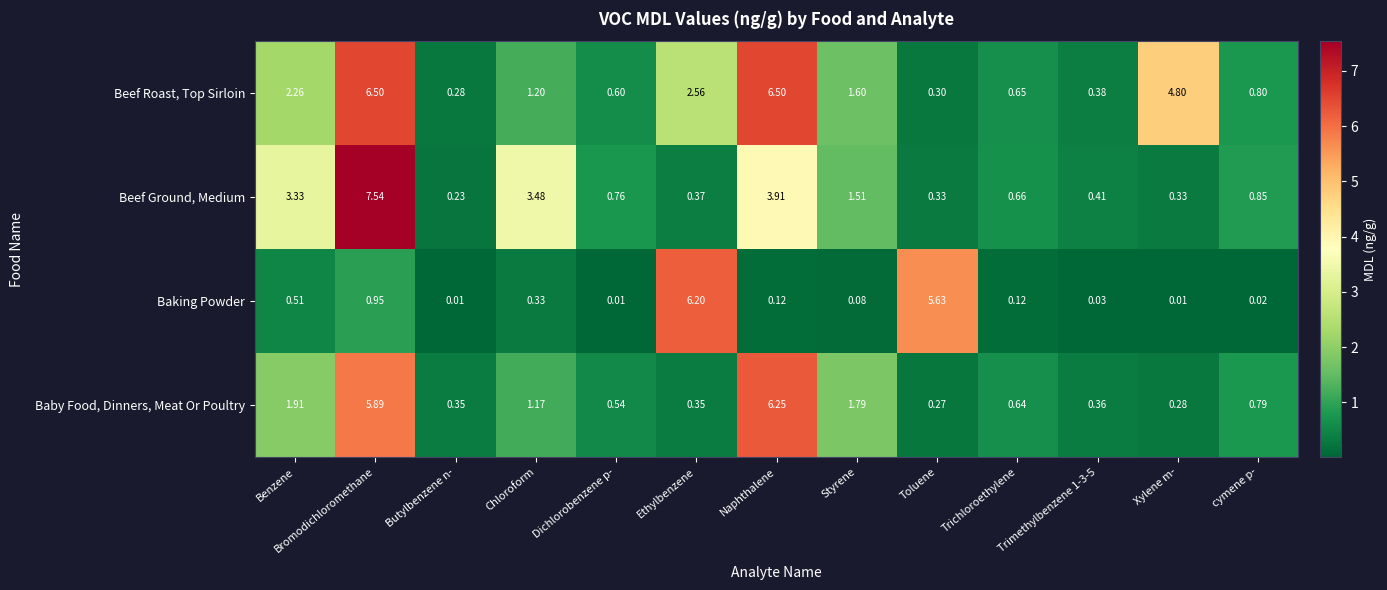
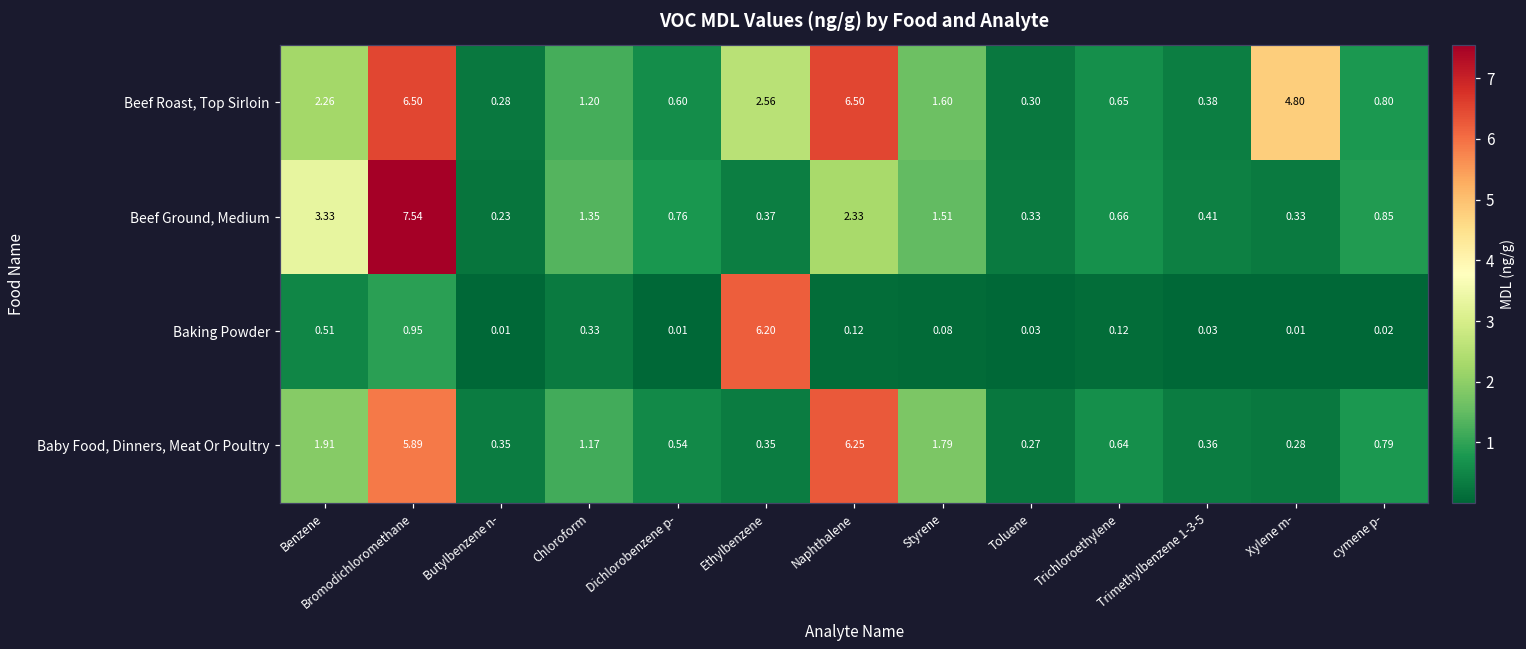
  {
    "Beef Roast, Top Sirloin": {
      "Benzene": 2.26,
      "Bromodichloromethane": 6.50,
      "Butylbenzene n-": 0.28,
      "Chloroform": 1.20,
      "Dichlorobenzene p-": 0.60,
      "Ethylbenzene": 2.56,
      "Naphthalene": 6.50,
      "Styrene": 1.60,
      "Toluene": 0.30,
      "Trichloroethylene": 0.65,
      "Trimethylbenzene 1-3-5": 0.38,
      "Xylene m-": 4.80,
      "cymene p-": 0.80
    },
    "Beef Ground, Medium": {
      "Benzene": 3.33,
      "Bromodichloromethane": 7.54,
      "Butylbenzene n-": 0.23,
-     "Chloroform": 3.48,
+     "Chloroform": 1.35,
      "Dichlorobenzene p-": 0.76,
      "Ethylbenzene": 0.37,
-     "Naphthalene": 3.91,
+     "Naphthalene": 2.33,
      "Styrene": 1.51,
      "Toluene": 0.33,
      "Trichloroethylene": 0.66,
      "Trimethylbenzene 1-3-5": 0.41,
      "Xylene m-": 0.33,
      "cymene p-": 0.85
    },
    "Baking Powder": {
      "Benzene": 0.51,
      "Bromodichloromethane": 0.95,
      "Butylbenzene n-": 0.01,
      "Chloroform": 0.33,
      "Dichlorobenzene p-": 0.01,
      "Ethylbenzene": 6.20,
      "Naphthalene": 0.12,
      "Styrene": 0.08,
-     "Toluene": 5.63,
+     "Toluene": 0.03,
      "Trichloroethylene": 0.12,
      "Trimethylbenzene 1-3-5": 0.03,
      "Xylene m-": 0.01,
      "cymene p-": 0.02
    },
    "Baby Food, Dinners, Meat Or Poultry": {
      "Benzene": 1.91,
      "Bromodichloromethane": 5.89,
      "Butylbenzene n-": 0.35,
      "Chloroform": 1.17,
      "Dichlorobenzene p-": 0.54,
      "Ethylbenzene": 0.35,
      "Naphthalene": 6.25,
      "Styrene": 1.79,
      "Toluene": 0.27,
      "Trichloroethylene": 0.64,
      "Trimethylbenzene 1-3-5": 0.36,
      "Xylene m-": 0.28,
      "cymene p-": 0.79
    }
  }
